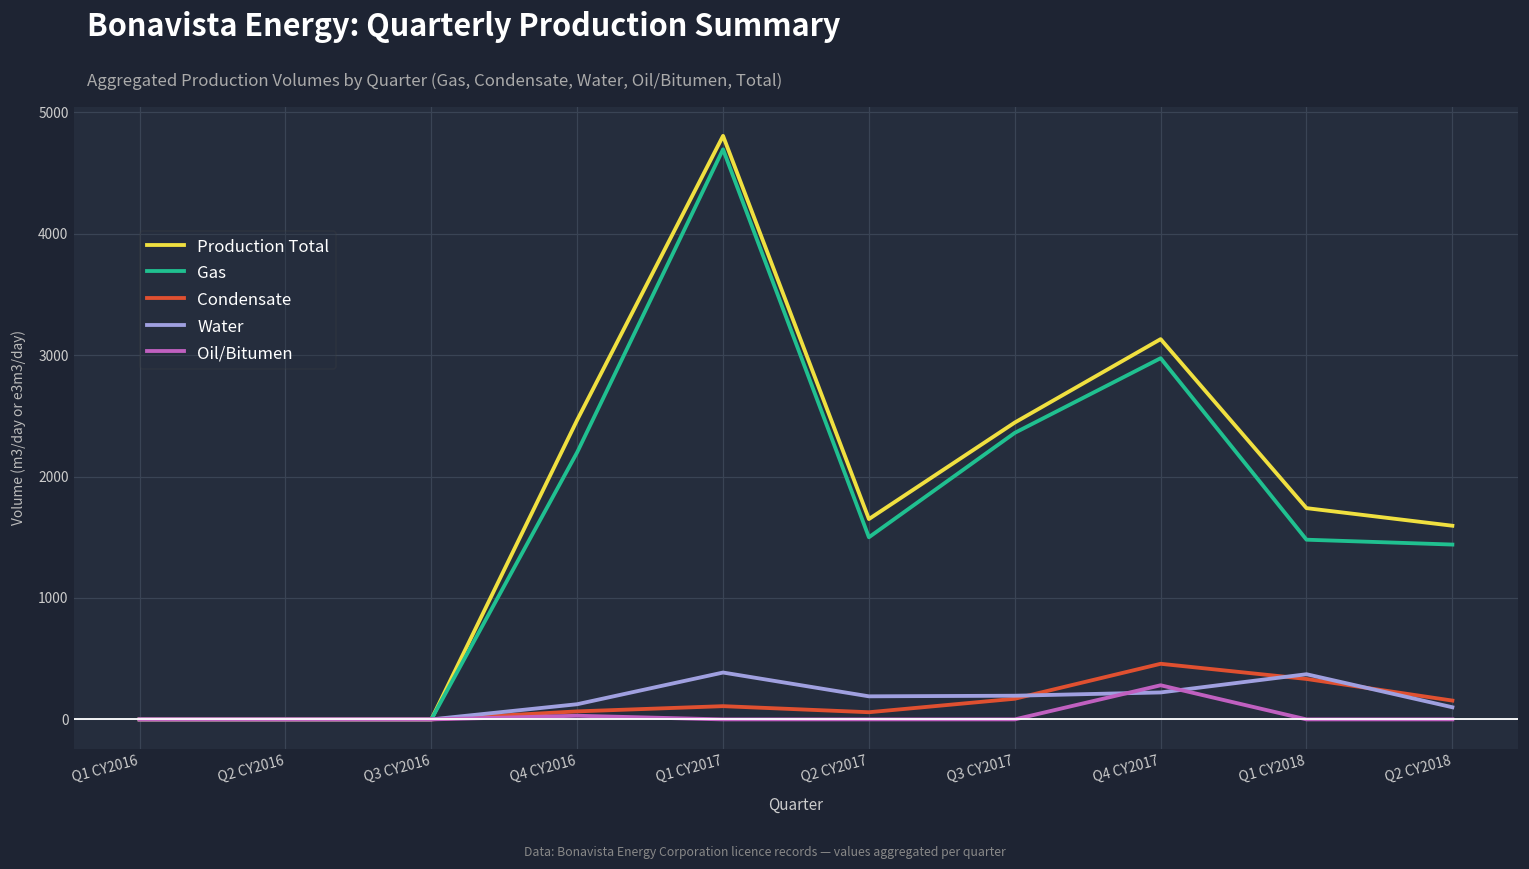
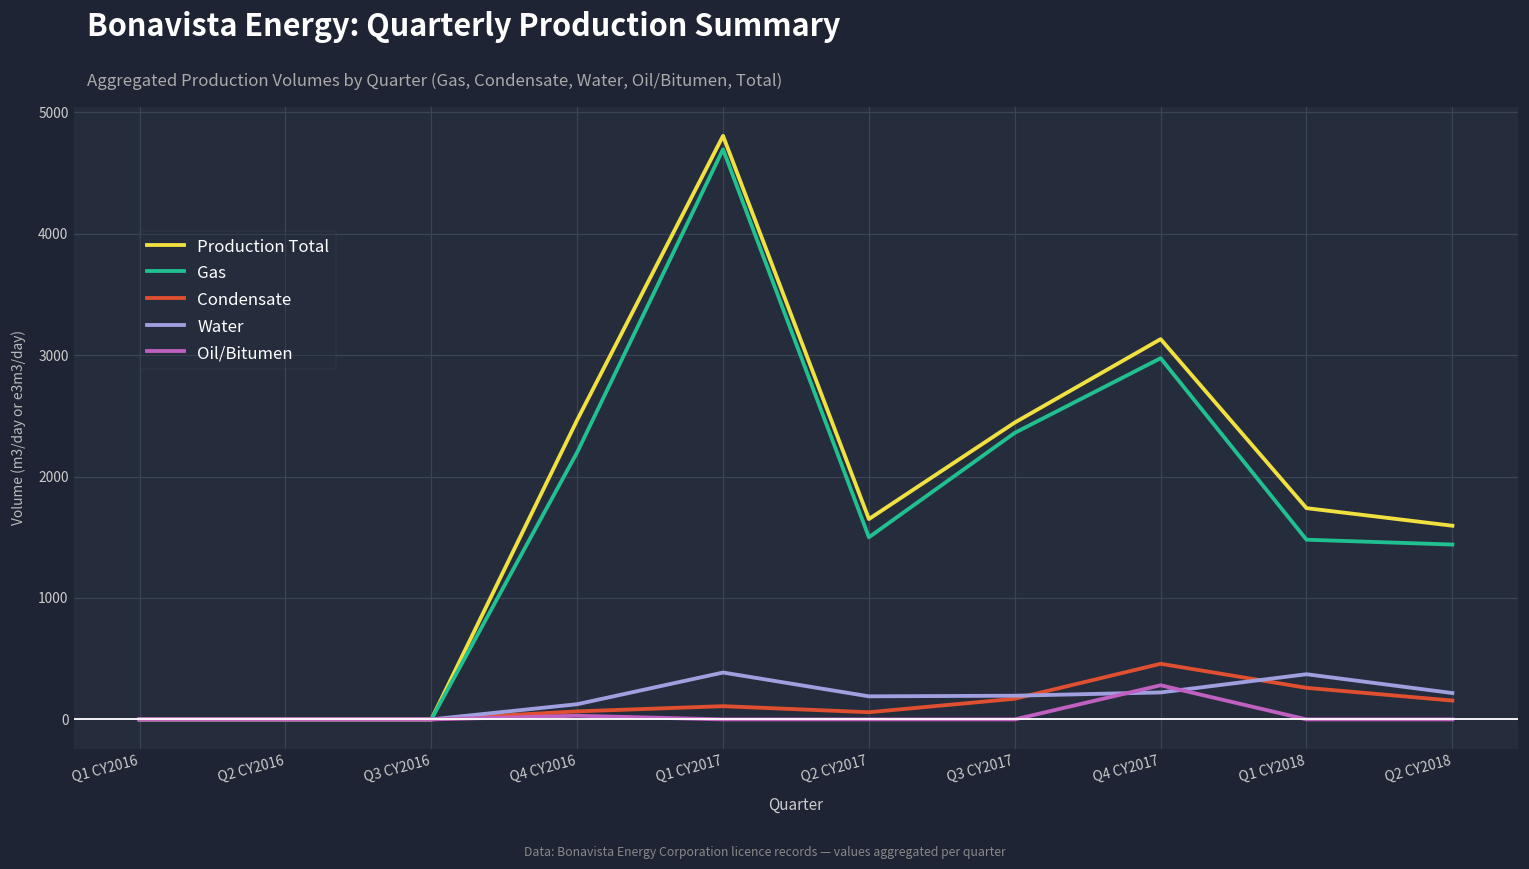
  {
    "Production Total": {
      "Q4 CY2016": 2470,
      "Q1 CY2017": 4810,
      "Q2 CY2017": 1650,
      "Q3 CY2017": 2450,
      "Q4 CY2017": 3130,
      "Q1 CY2018": 1740,
      "Q2 CY2018": 1600
    },
    "Gas": {
      "Q4 CY2016": 2200,
      "Q1 CY2017": 4700,
      "Q2 CY2017": 1500,
      "Q3 CY2017": 2360,
      "Q4 CY2017": 2980,
      "Q1 CY2018": 1480,
      "Q2 CY2018": 1440
    },
    "Condensate": {
      "Q4 CY2016": 70,
      "Q1 CY2017": 110,
      "Q2 CY2017": 60,
      "Q3 CY2017": 170,
      "Q4 CY2017": 460,
-     "Q1 CY2018": 330,
+     "Q1 CY2018": 260,
      "Q2 CY2018": 160
    },
    "Water": {
      "Q4 CY2016": 130,
      "Q1 CY2017": 390,
      "Q2 CY2017": 190,
      "Q3 CY2017": 200,
      "Q4 CY2017": 220,
      "Q1 CY2018": 370,
-     "Q2 CY2018": 100
+     "Q2 CY2018": 220
    },
    "Oil/Bitumen": {
      "Q4 CY2016": 30,
      "Q1 CY2017": 0,
      "Q2 CY2017": 0,
      "Q3 CY2017": 0,
      "Q4 CY2017": 280,
      "Q1 CY2018": 0,
      "Q2 CY2018": 0
    }
  }
